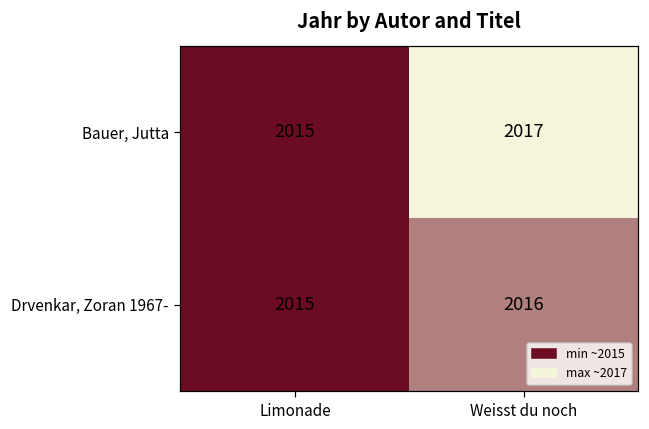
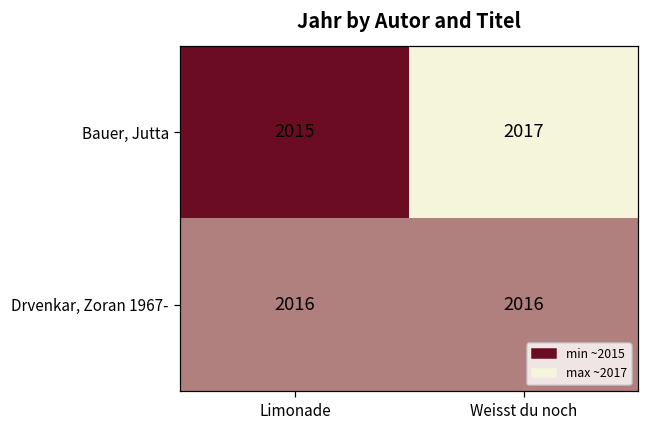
  {
    "Bauer, Jutta": {
      "Limonade": 2015,
      "Weisst du noch": 2017
    },
    "Drvenkar, Zoran 1967-": {
-     "Limonade": 2015,
+     "Limonade": 2016,
      "Weisst du noch": 2016
    }
  }
